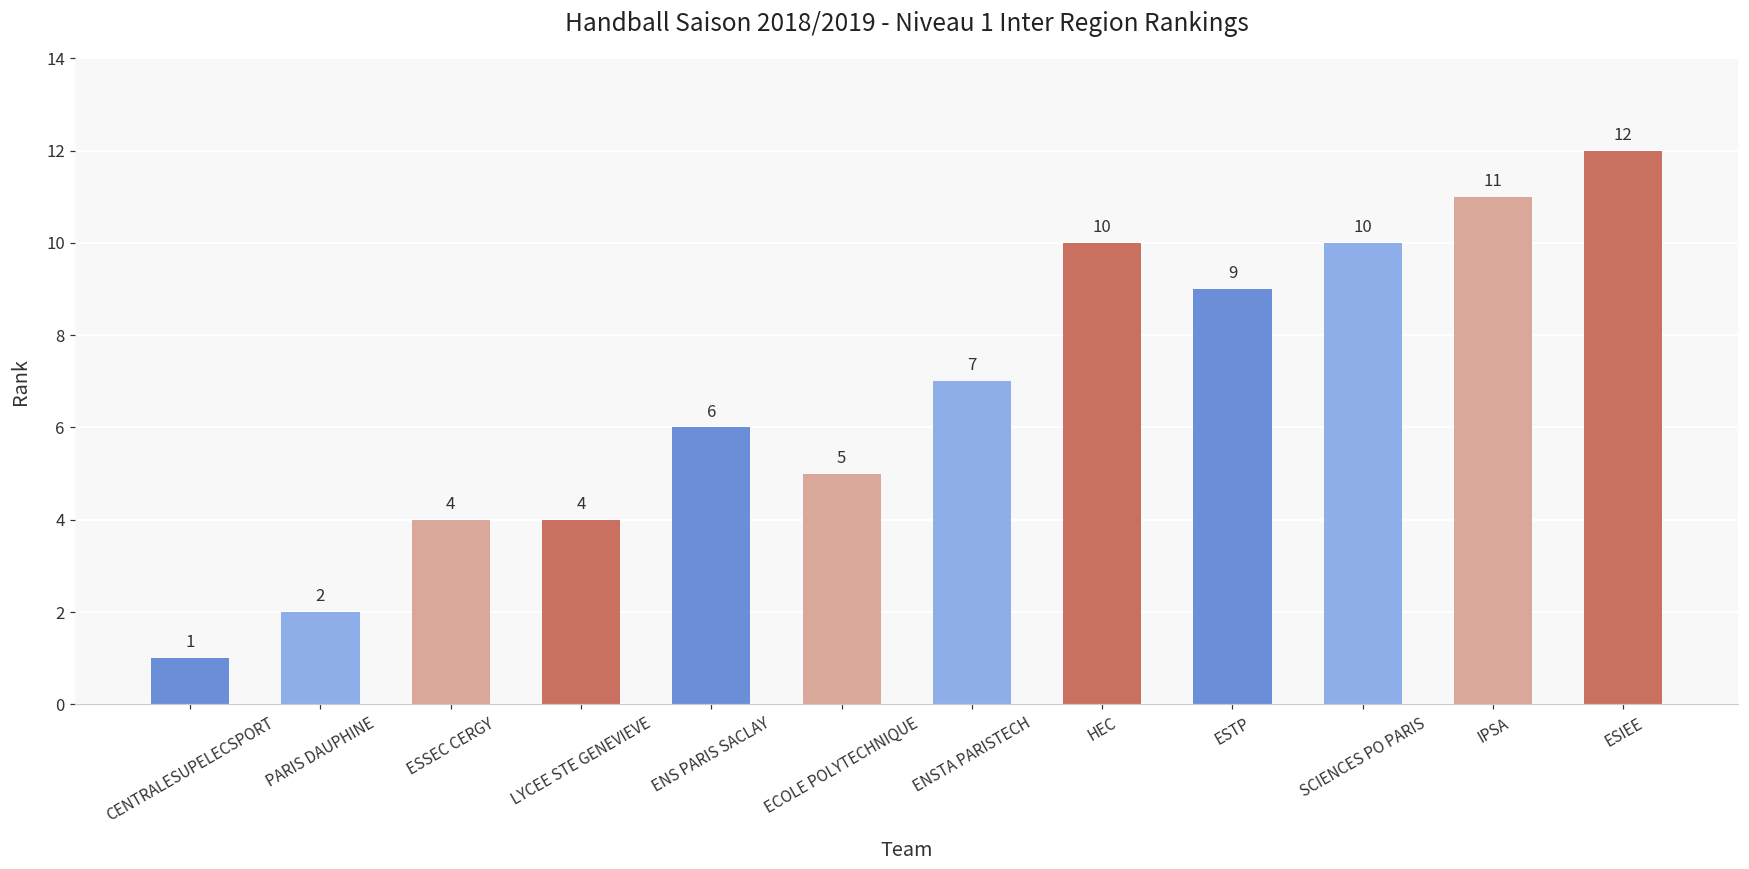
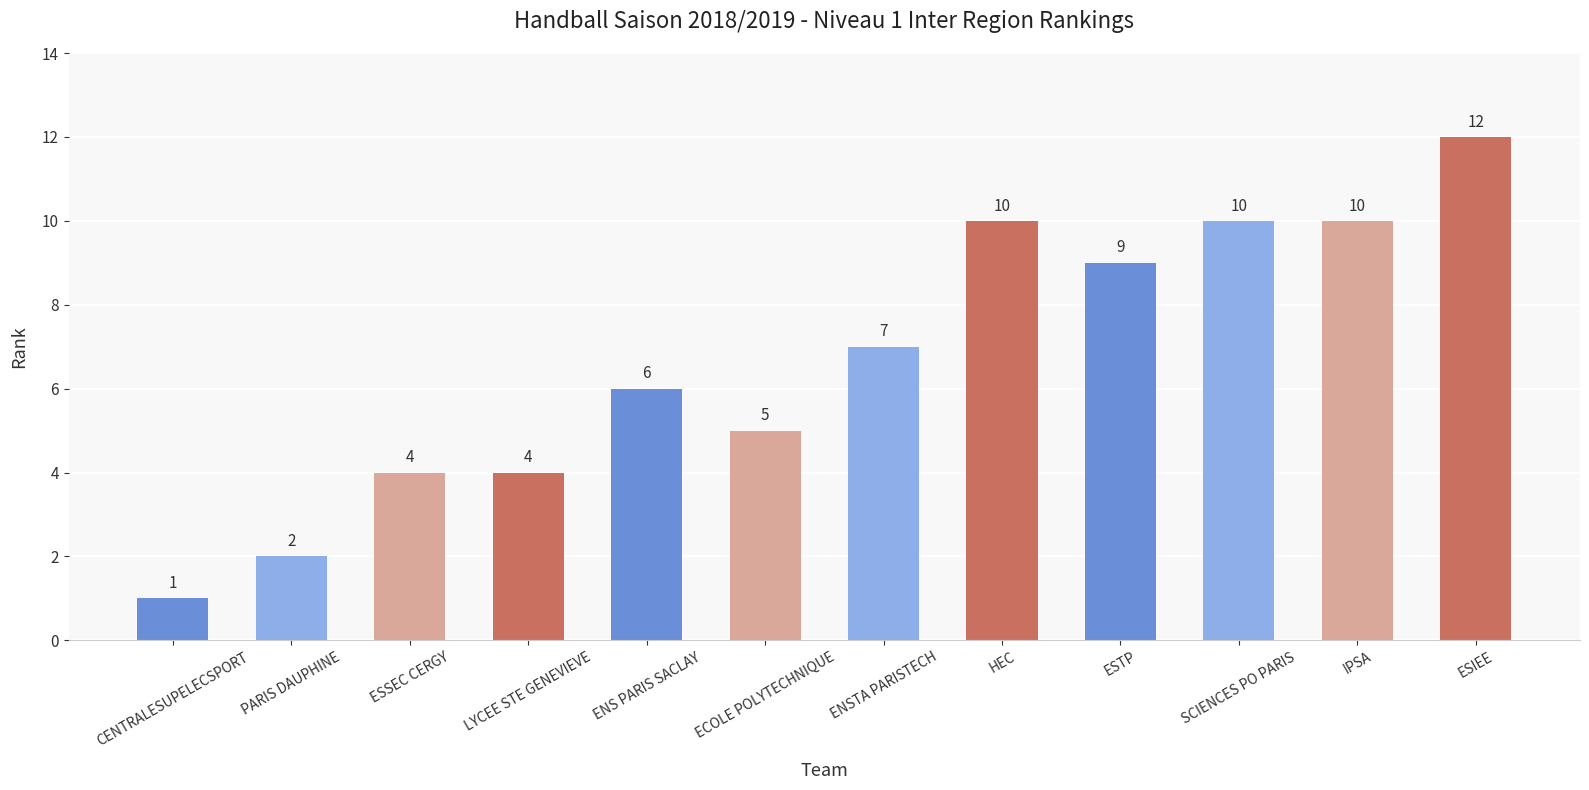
  {
    "CENTRALESUPELECSPORT": 1,
    "PARIS DAUPHINE": 2,
    "ESSEC CERGY": 4,
    "LYCEE STE GENEVIEVE": 4,
    "ENS PARIS SACLAY": 6,
    "ECOLE POLYTECHNIQUE": 5,
    "ENSTA PARISTECH": 7,
    "HEC": 10,
    "ESTP": 9,
    "SCIENCES PO PARIS": 10,
-   "IPSA": 11,
+   "IPSA": 10,
    "ESIEE": 12
  }
